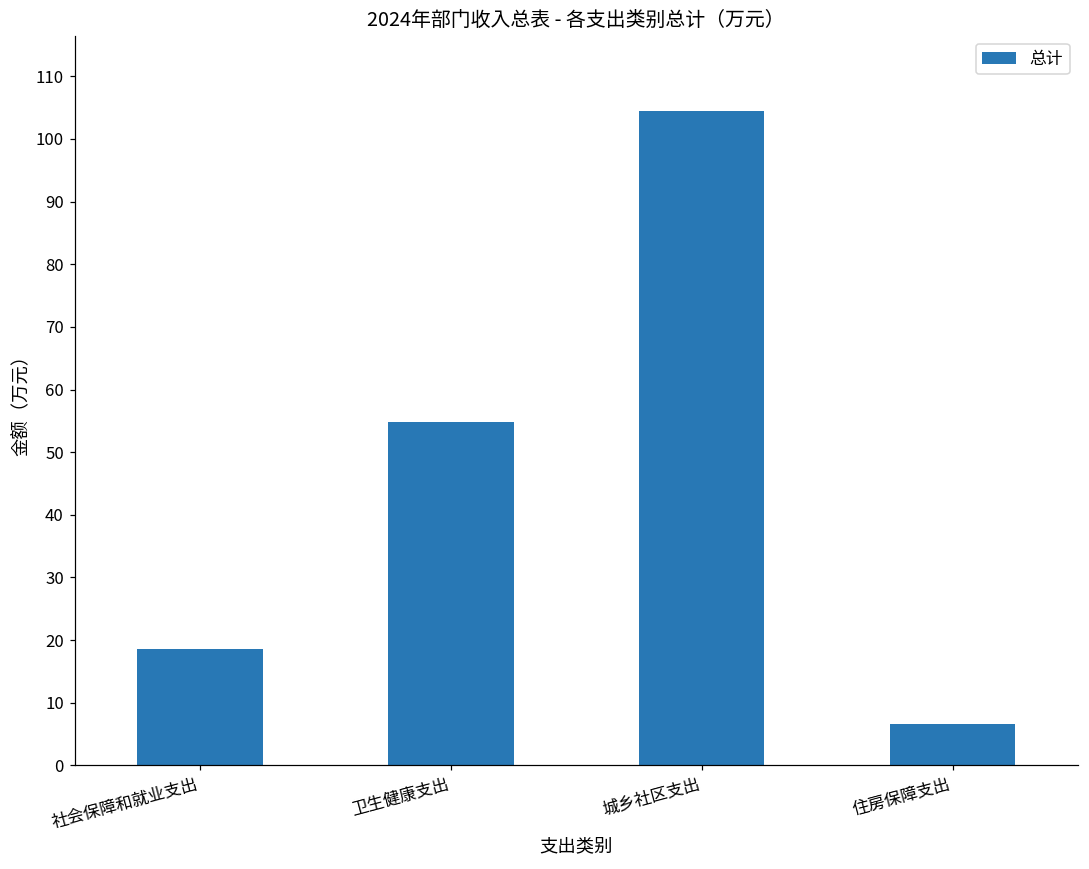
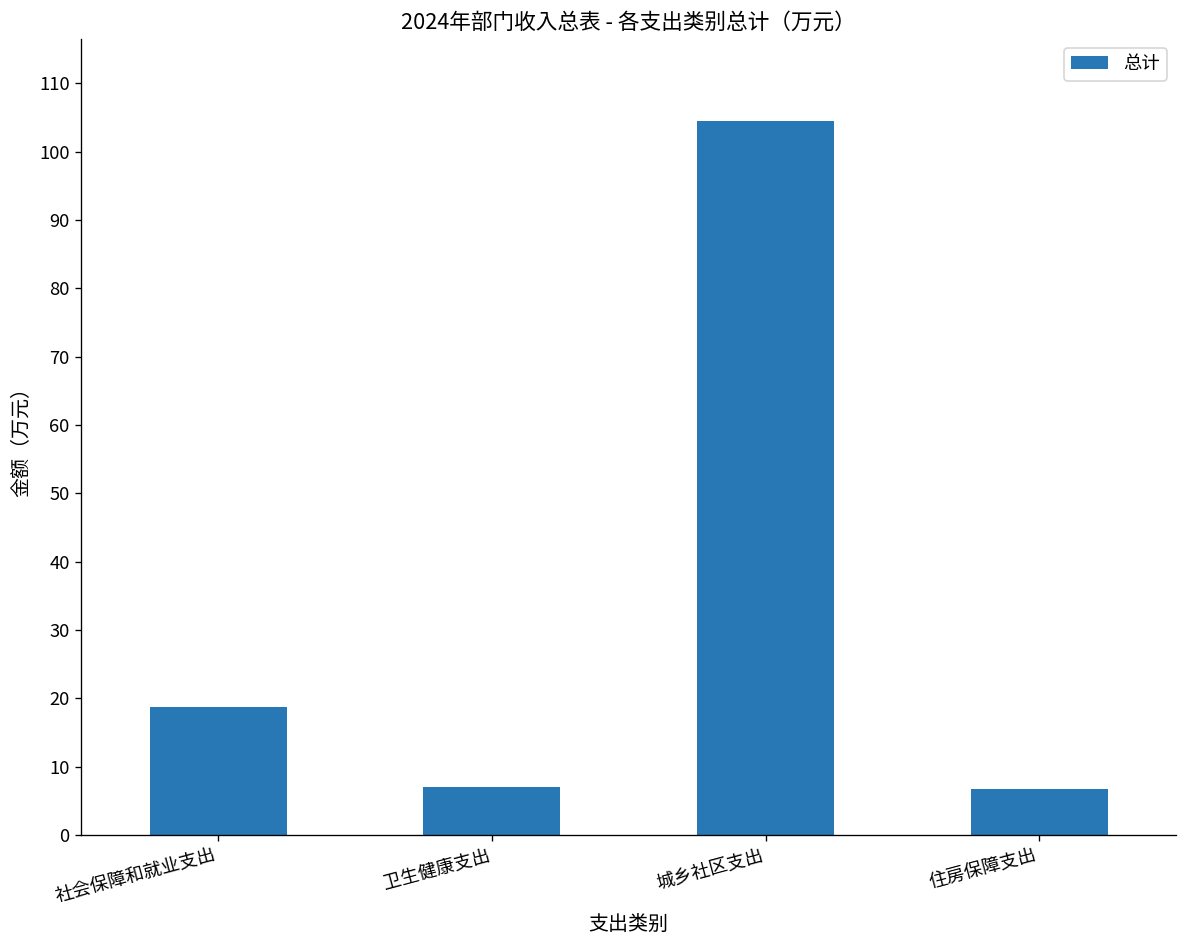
  {
    "社会保障和就业支出": 19,
-   "卫生健康支出": 55,
+   "卫生健康支出": 7,
    "城乡社区支出": 105,
    "住房保障支出": 7
  }
